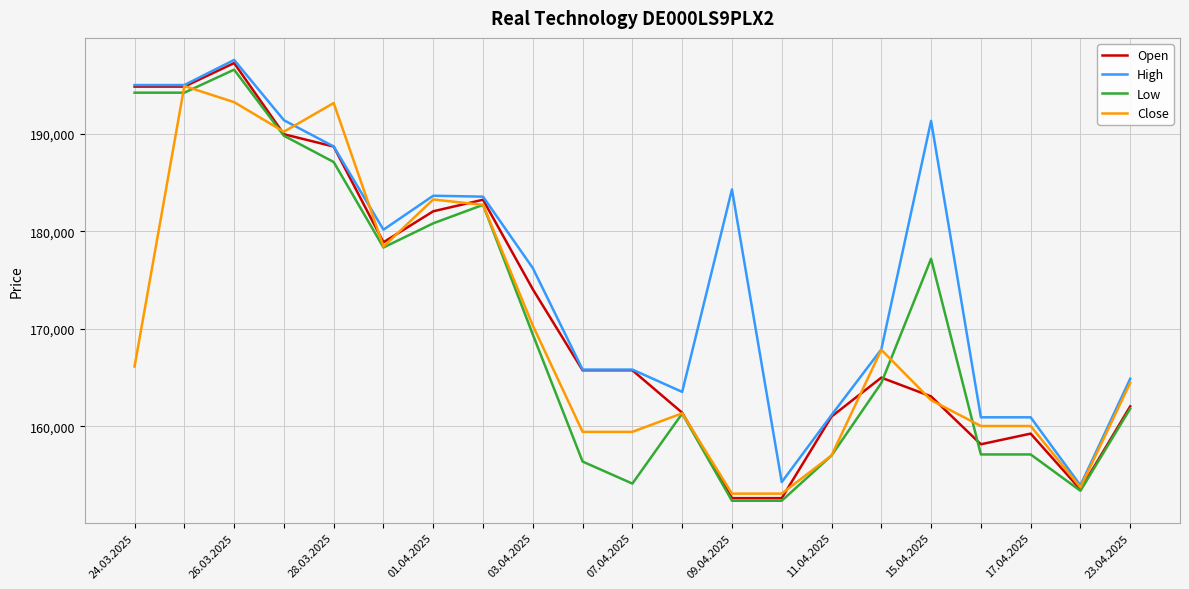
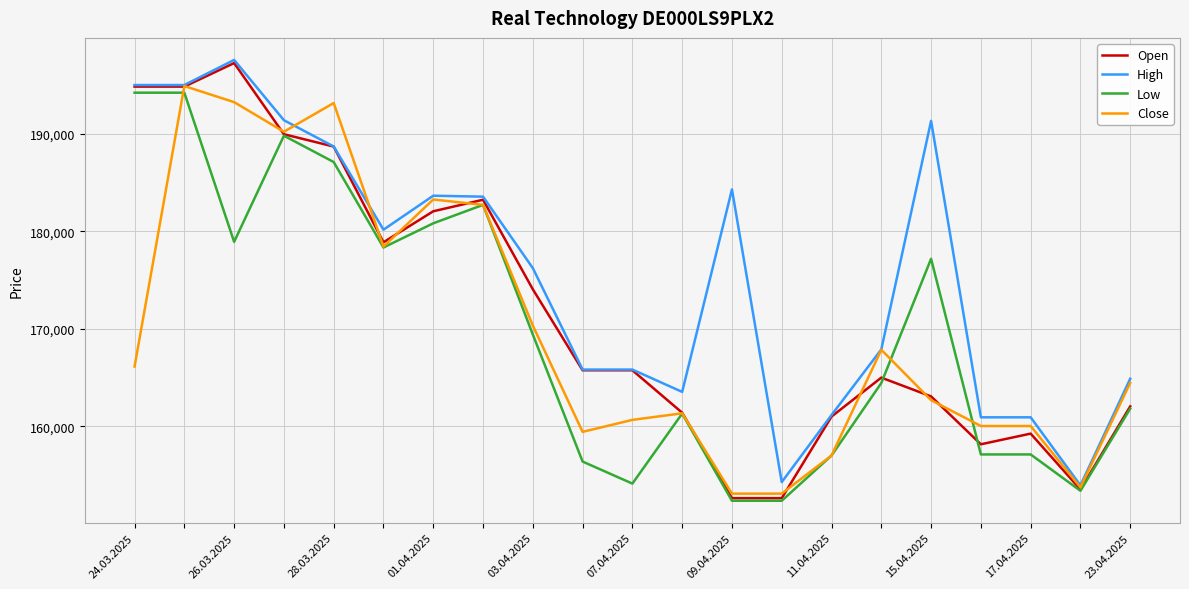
  {
    "Open": {
      "26.03.2025": "197,000",
      "01.04.2025": "182,000",
      "03.04.2025": "174,000",
      "15.04.2025": "163,000",
      "17.04.2025": "159,000"
    },
    "High": {
      "26.03.2025": "198,000",
      "01.04.2025": "184,000",
      "03.04.2025": "176,000",
      "09.04.2025": "184,000",
      "15.04.2025": "191,000",
      "17.04.2025": "161,000",
      "23.04.2025": "165,000"
    },
    "Low": {
      "24.03.2025": "194,000",
-     "26.03.2025": "197,000",
+     "26.03.2025": "179,000",
      "28.03.2025": "187,000",
      "01.04.2025": "181,000",
      "03.04.2025": "169,000",
      "07.04.2025": "154,000",
      "15.04.2025": "177,000",
      "17.04.2025": "157,000"
    },
    "Close": {
      "24.03.2025": "166,000",
      "26.03.2025": "193,000",
      "28.03.2025": "193,000",
      "01.04.2025": "183,000",
      "03.04.2025": "170,000",
-     "07.04.2025": "159,000",
+     "07.04.2025": "161,000",
      "09.04.2025": "153,000",
      "15.04.2025": "163,000",
      "17.04.2025": "160,000",
      "23.04.2025": "164,000"
    }
  }
